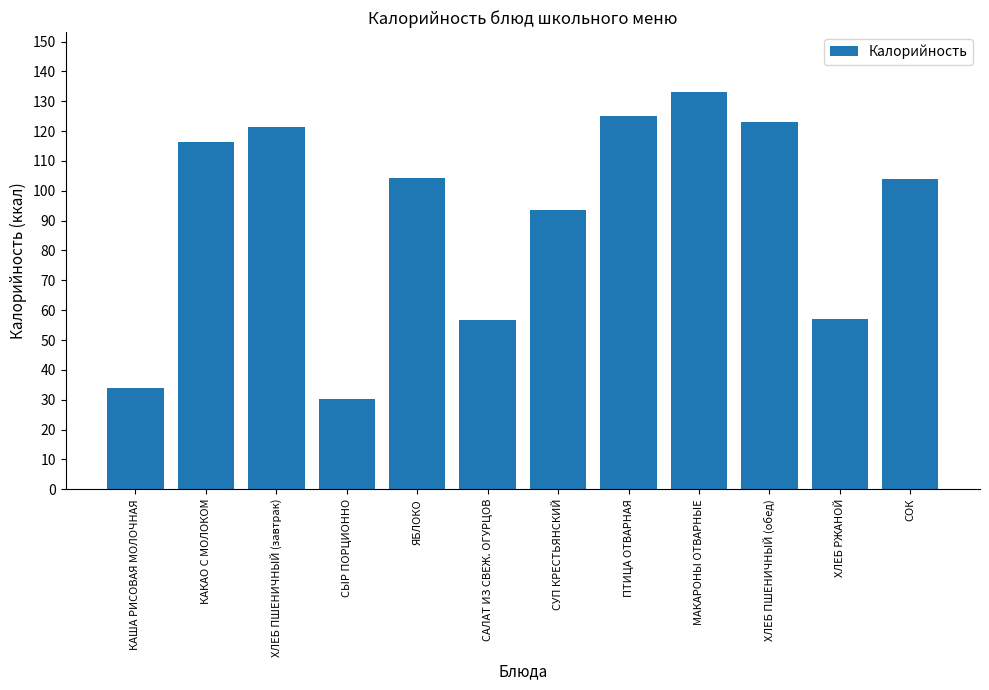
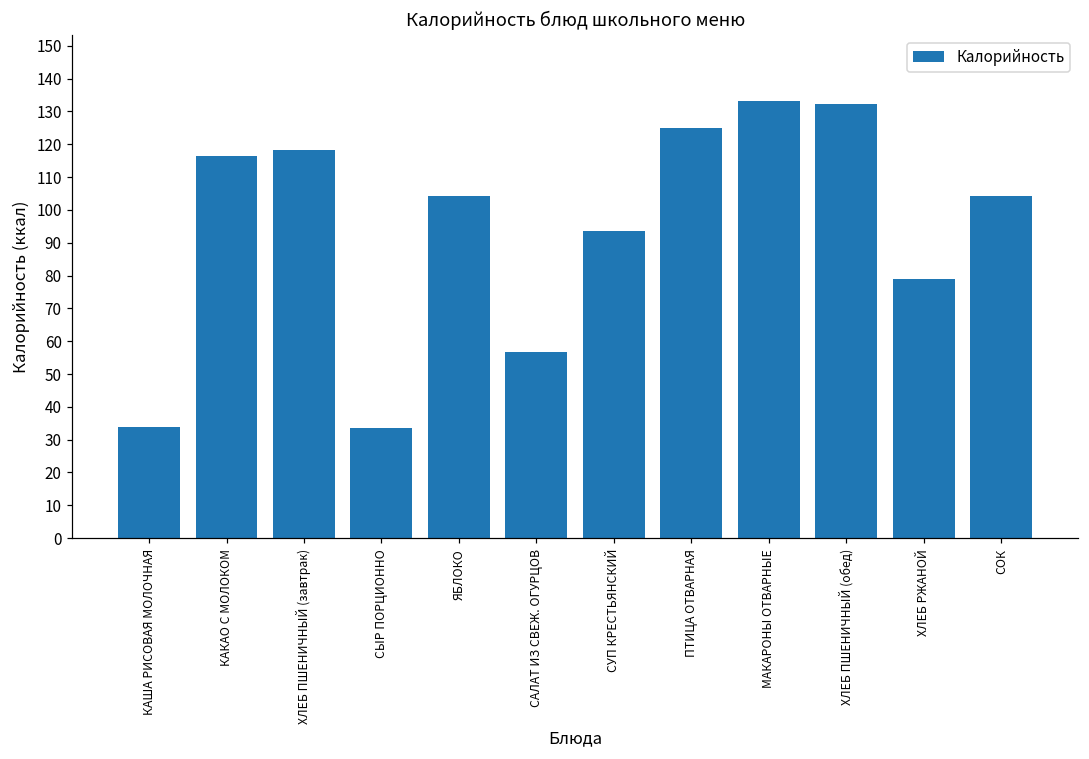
  {
    "КАША РИСОВАЯ МОЛОЧНАЯ": 34,
    "КАКАО С МОЛОКОМ": 116,
-   "ХЛЕБ ПШЕНИЧНЫЙ (завтрак)": 122,
-   "СЫР ПОРЦИОННО": 30,
+   "ХЛЕБ ПШЕНИЧНЫЙ (завтрак)": 118,
+   "СЫР ПОРЦИОННО": 34,
    "ЯБЛОКО": 104,
    "САЛАТ ИЗ СВЕЖ. ОГУРЦОВ": 57,
    "СУП КРЕСТЬЯНСКИЙ": 94,
    "ПТИЦА ОТВАРНАЯ": 125,
    "МАКАРОНЫ ОТВАРНЫЕ": 133,
-   "ХЛЕБ ПШЕНИЧНЫЙ (обед)": 123,
-   "ХЛЕБ РЖАНОЙ": 57,
+   "ХЛЕБ ПШЕНИЧНЫЙ (обед)": 132,
+   "ХЛЕБ РЖАНОЙ": 79,
    "СОК": 104
  }
